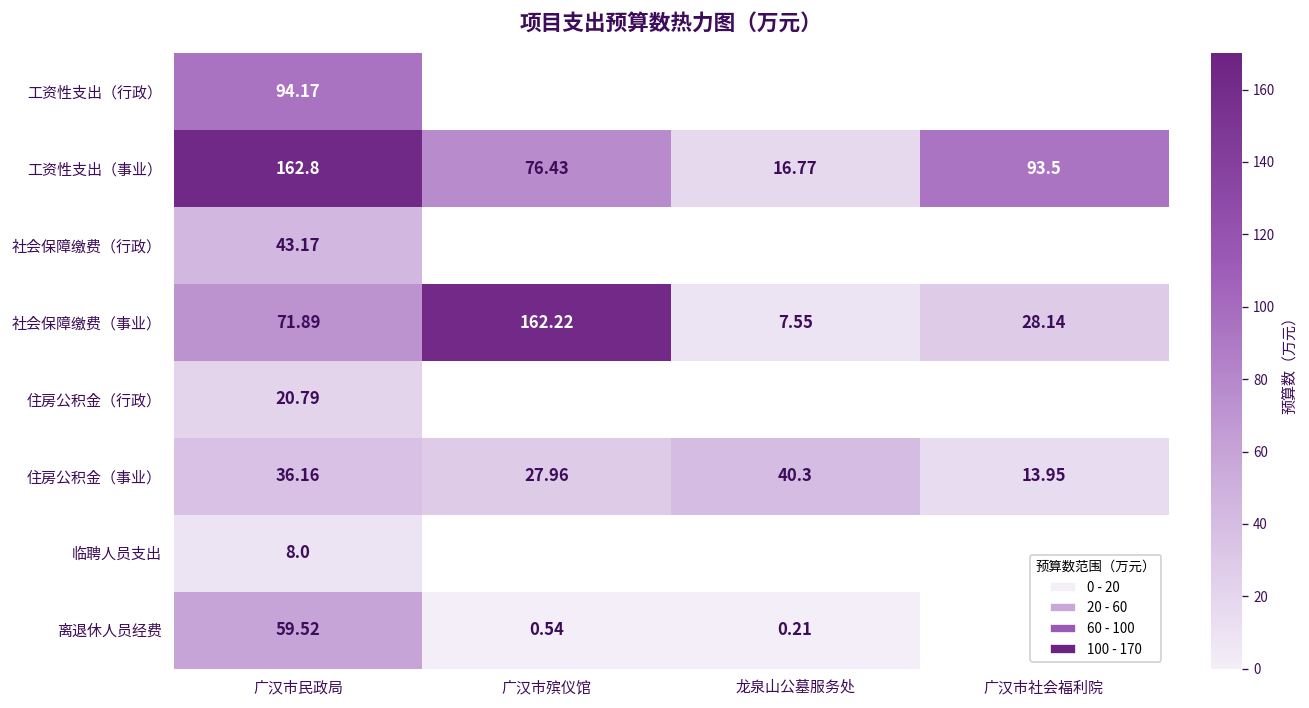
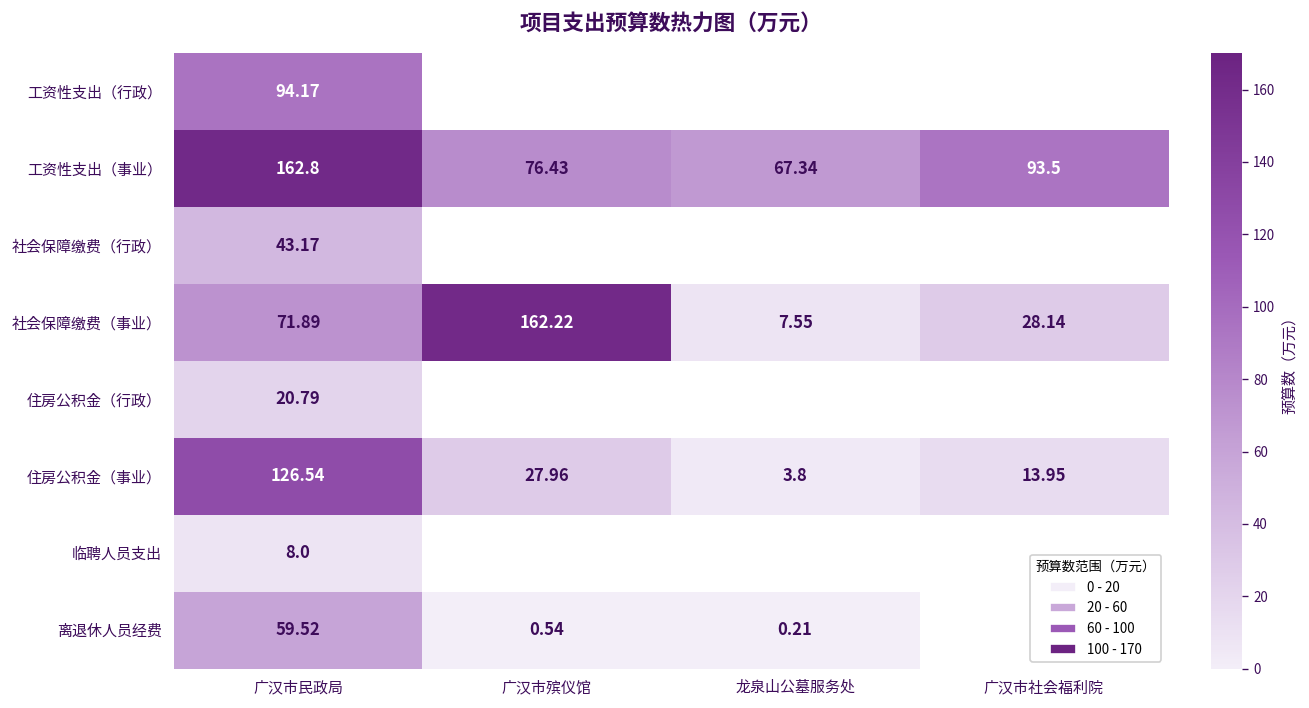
  {
    "工资性支出（行政）": {
      "广汉市民政局": 94.17
    },
    "工资性支出（事业）": {
      "广汉市民政局": 162.8,
      "广汉市殡仪馆": 76.43,
-     "龙泉山公墓服务处": 16.77,
+     "龙泉山公墓服务处": 67.34,
      "广汉市社会福利院": 93.5
    },
    "社会保障缴费（行政）": {
      "广汉市民政局": 43.17
    },
    "社会保障缴费（事业）": {
      "广汉市民政局": 71.89,
      "广汉市殡仪馆": 162.22,
      "龙泉山公墓服务处": 7.55,
      "广汉市社会福利院": 28.14
    },
    "住房公积金（行政）": {
      "广汉市民政局": 20.79
    },
    "住房公积金（事业）": {
-     "广汉市民政局": 36.16,
+     "广汉市民政局": 126.54,
      "广汉市殡仪馆": 27.96,
-     "龙泉山公墓服务处": 40.3,
+     "龙泉山公墓服务处": 3.8,
      "广汉市社会福利院": 13.95
    },
    "临聘人员支出": {
      "广汉市民政局": 8.0
    },
    "离退休人员经费": {
      "广汉市民政局": 59.52,
      "广汉市殡仪馆": 0.54,
      "龙泉山公墓服务处": 0.21
    }
  }
